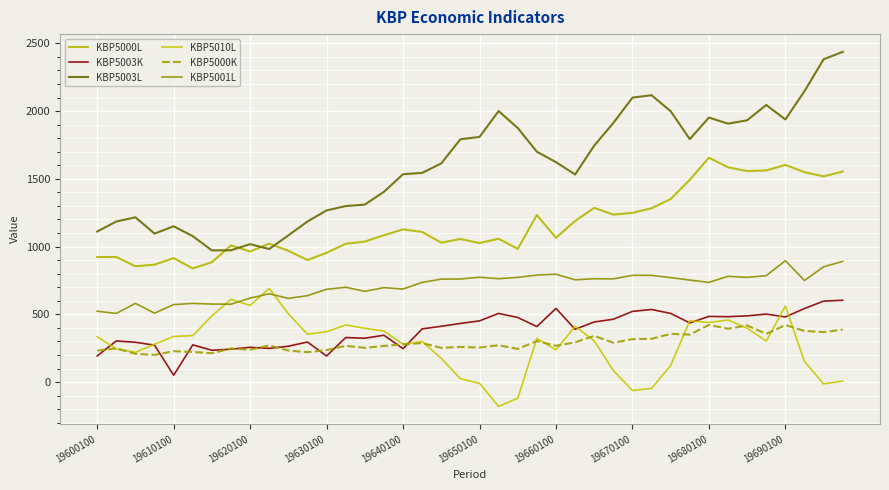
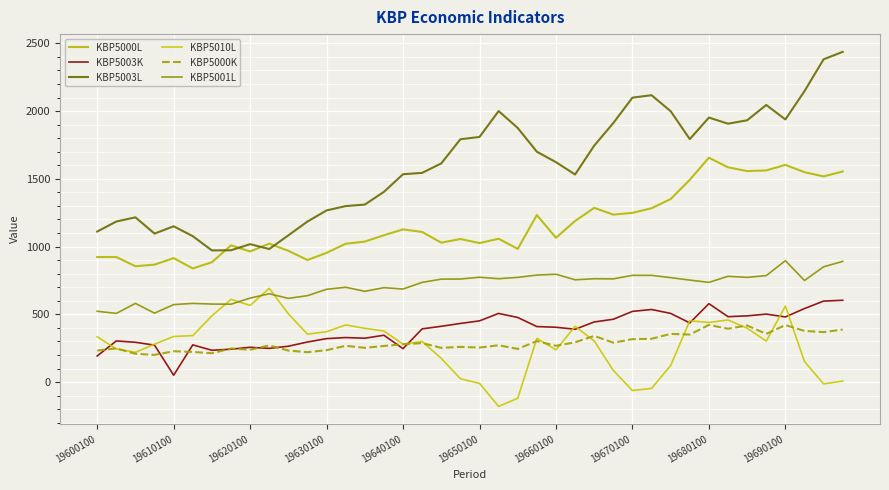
  {
    "KBP5003K": {
      "19600100": 190,
      "19610100": 50,
-     "19630100": 190,
+     "19630100": 320,
      "19640100": 250,
      "19650100": 450,
-     "19660100": 540,
+     "19660100": 410,
      "19670100": 520,
-     "19680100": 490,
+     "19680100": 580,
      "19690100": 480
    }
  }
